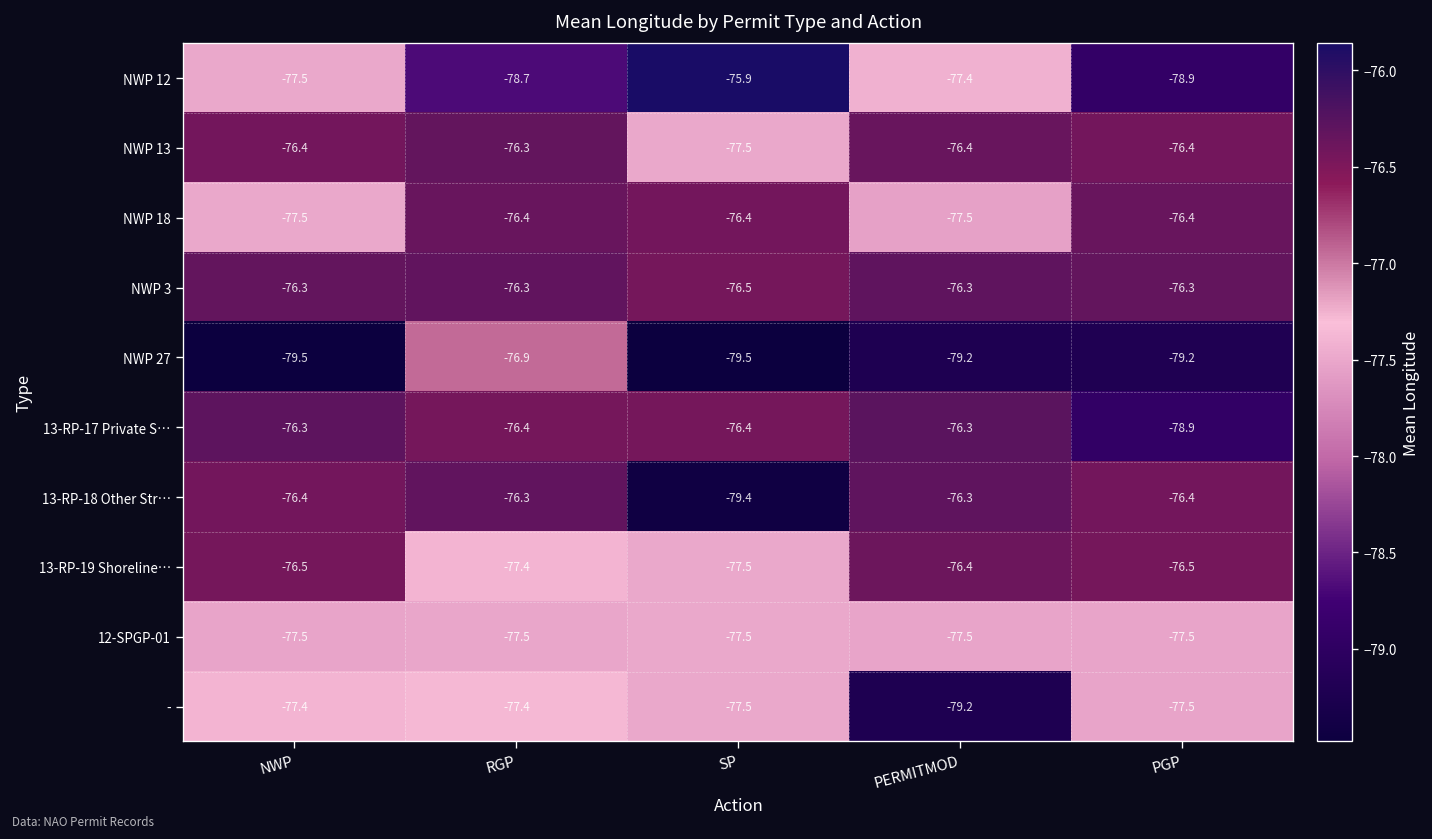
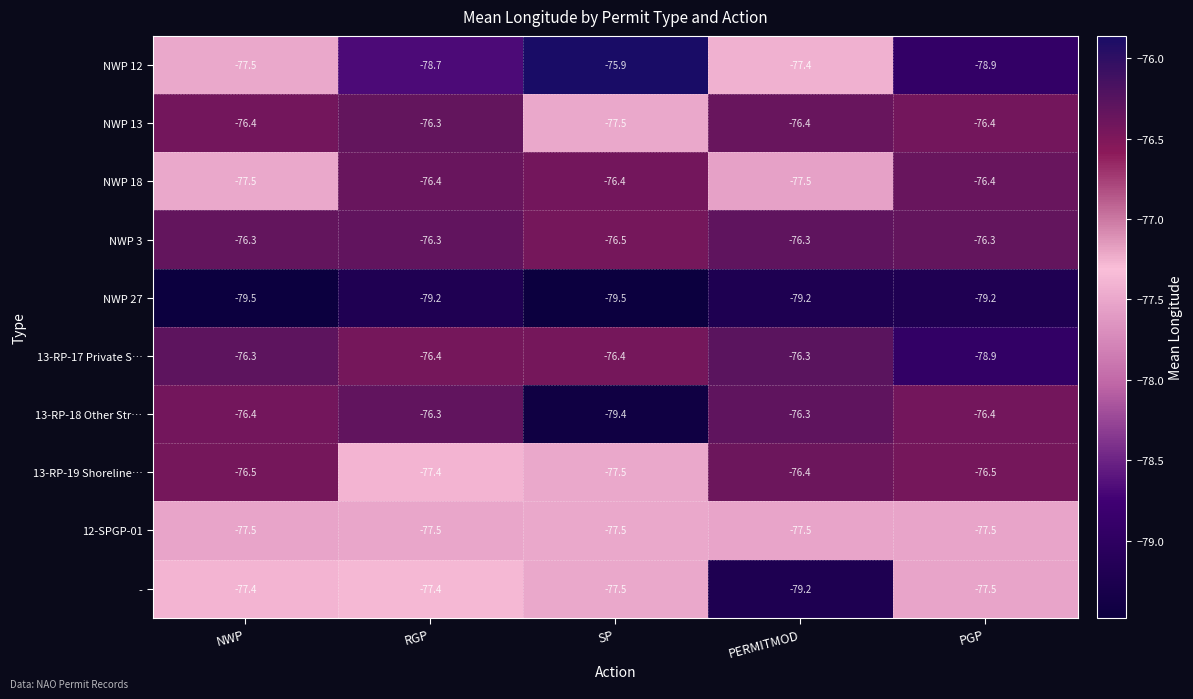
  {
    "NWP 12": {
      "NWP": -77.5,
      "RGP": -78.7,
      "SP": -75.9,
      "PERMITMOD": -77.4,
      "PGP": -78.9
    },
    "NWP 13": {
      "NWP": -76.4,
      "RGP": -76.3,
      "SP": -77.5,
      "PERMITMOD": -76.4,
      "PGP": -76.4
    },
    "NWP 18": {
      "NWP": -77.5,
      "RGP": -76.4,
      "SP": -76.4,
      "PERMITMOD": -77.5,
      "PGP": -76.4
    },
    "NWP 3": {
      "NWP": -76.3,
      "RGP": -76.3,
      "SP": -76.5,
      "PERMITMOD": -76.3,
      "PGP": -76.3
    },
    "NWP 27": {
      "NWP": -79.5,
-     "RGP": -76.9,
+     "RGP": -79.2,
      "SP": -79.5,
      "PERMITMOD": -79.2,
      "PGP": -79.2
    },
    "13-RP-17 Private S…": {
      "NWP": -76.3,
      "RGP": -76.4,
      "SP": -76.4,
      "PERMITMOD": -76.3,
      "PGP": -78.9
    },
    "13-RP-18 Other Str…": {
      "NWP": -76.4,
      "RGP": -76.3,
      "SP": -79.4,
      "PERMITMOD": -76.3,
      "PGP": -76.4
    },
    "13-RP-19 Shoreline…": {
      "NWP": -76.5,
      "RGP": -77.4,
      "SP": -77.5,
      "PERMITMOD": -76.4,
      "PGP": -76.5
    },
    "12-SPGP-01": {
      "NWP": -77.5,
      "RGP": -77.5,
      "SP": -77.5,
      "PERMITMOD": -77.5,
      "PGP": -77.5
    },
    "-": {
      "NWP": -77.4,
      "RGP": -77.4,
      "SP": -77.5,
      "PERMITMOD": -79.2,
      "PGP": -77.5
    }
  }
